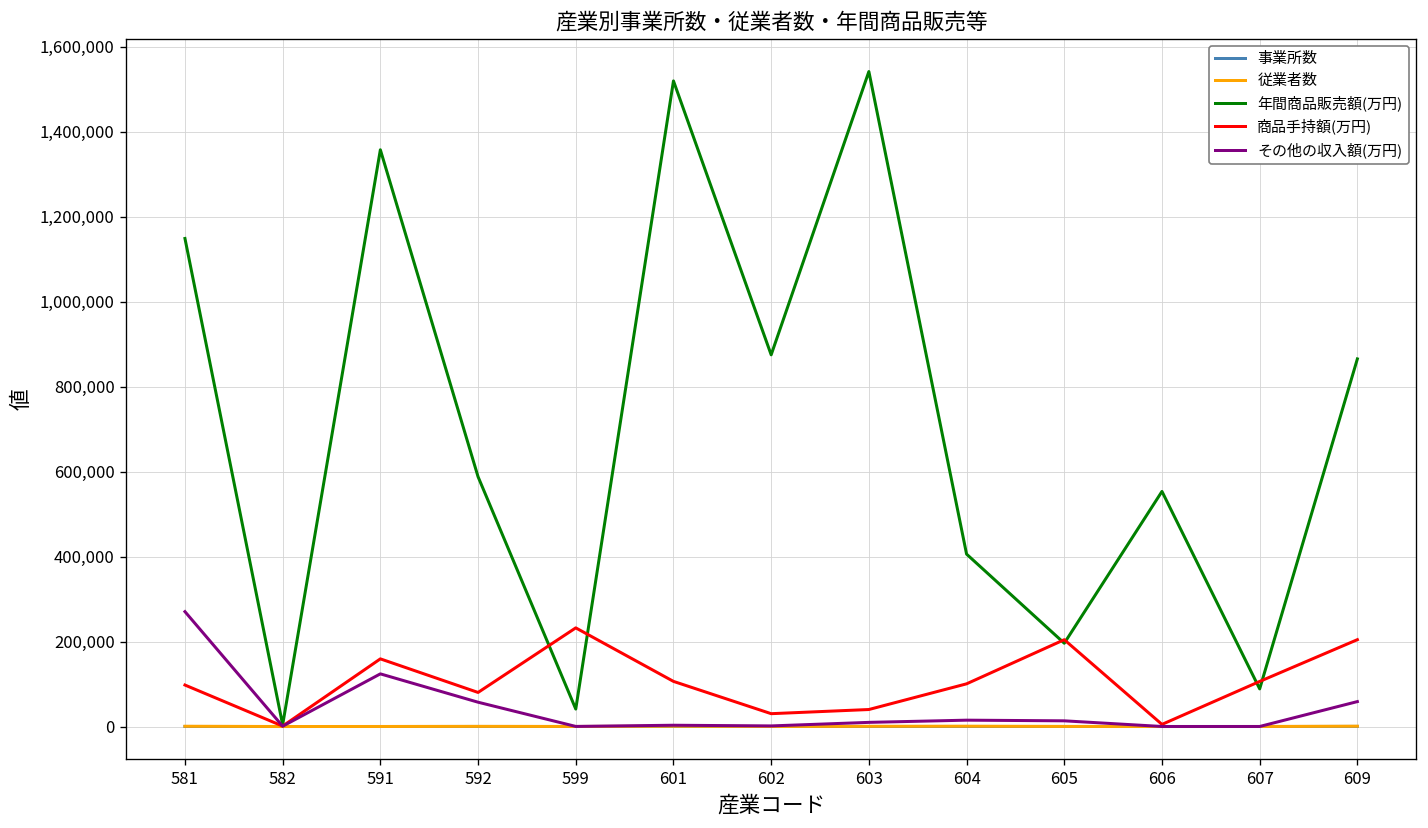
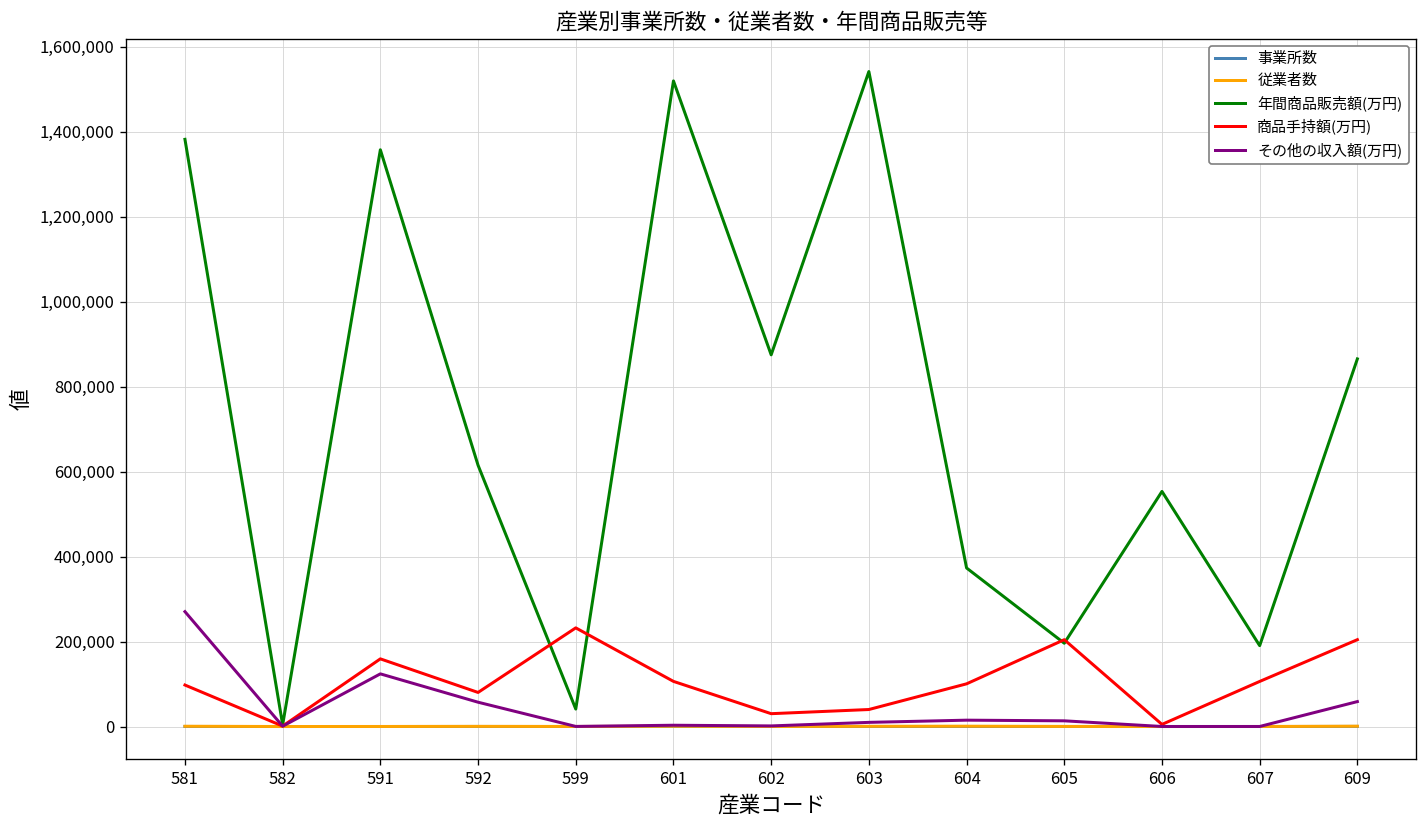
  {
    "従業者数": {
      "581": "0",
      "591": "0",
      "592": "0",
      "603": "0",
      "604": "0",
      "605": "0",
      "609": "0"
    },
    "年間商品販売額(万円)": {
-     "581": "1,150,000",
+     "581": "1,380,000",
      "591": "1,360,000",
-     "592": "590,000",
+     "592": "610,000",
      "599": "40,000",
      "601": "1,520,000",
      "602": "870,000",
      "603": "1,540,000",
-     "604": "410,000",
+     "604": "370,000",
      "605": "200,000",
      "606": "550,000",
-     "607": "90,000",
+     "607": "190,000",
      "609": "870,000"
    },
    "商品手持額(万円)": {
      "581": "100,000",
      "591": "160,000",
      "592": "80,000",
      "599": "230,000",
      "601": "110,000",
      "602": "30,000",
      "603": "40,000",
      "604": "100,000",
      "605": "200,000",
      "607": "110,000",
      "609": "200,000"
    },
    "その他の収入額(万円)": {
      "581": "270,000",
      "591": "120,000",
      "592": "60,000",
      "603": "10,000",
      "604": "10,000",
      "605": "10,000",
      "609": "60,000"
    }
  }
